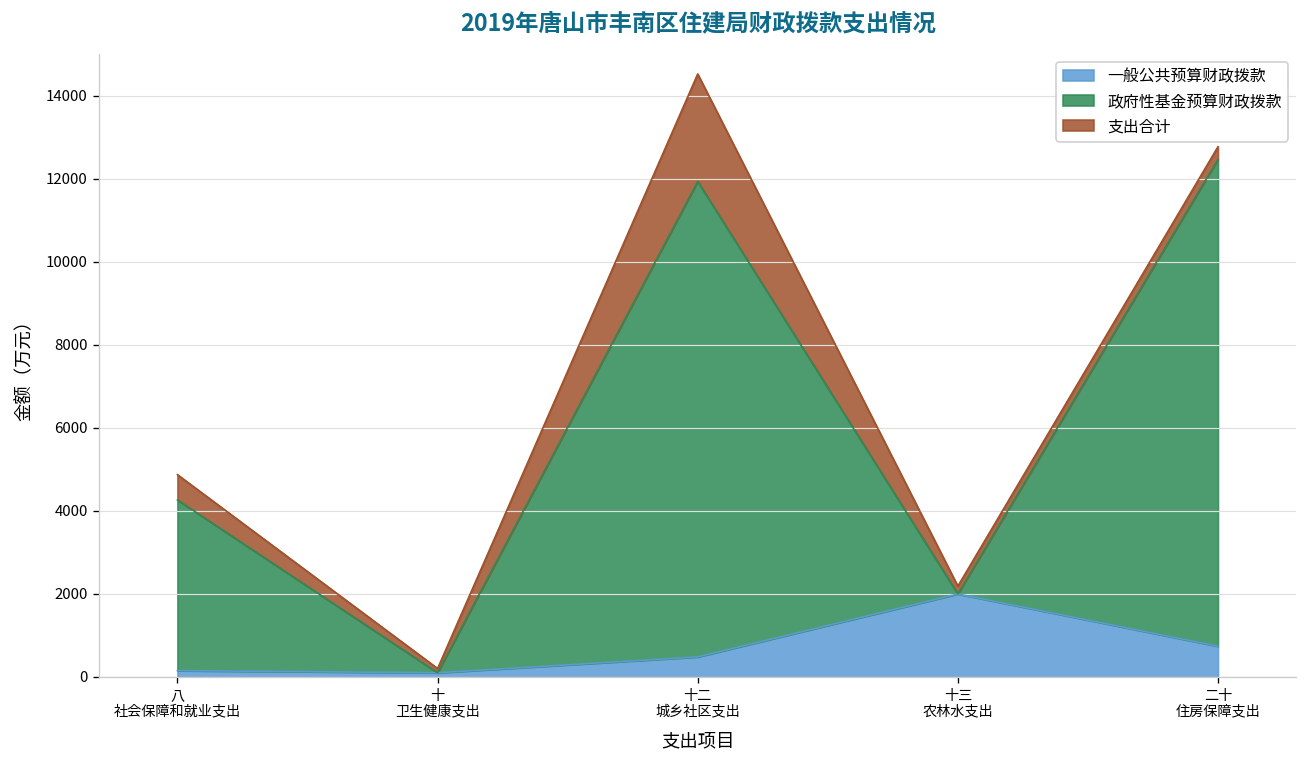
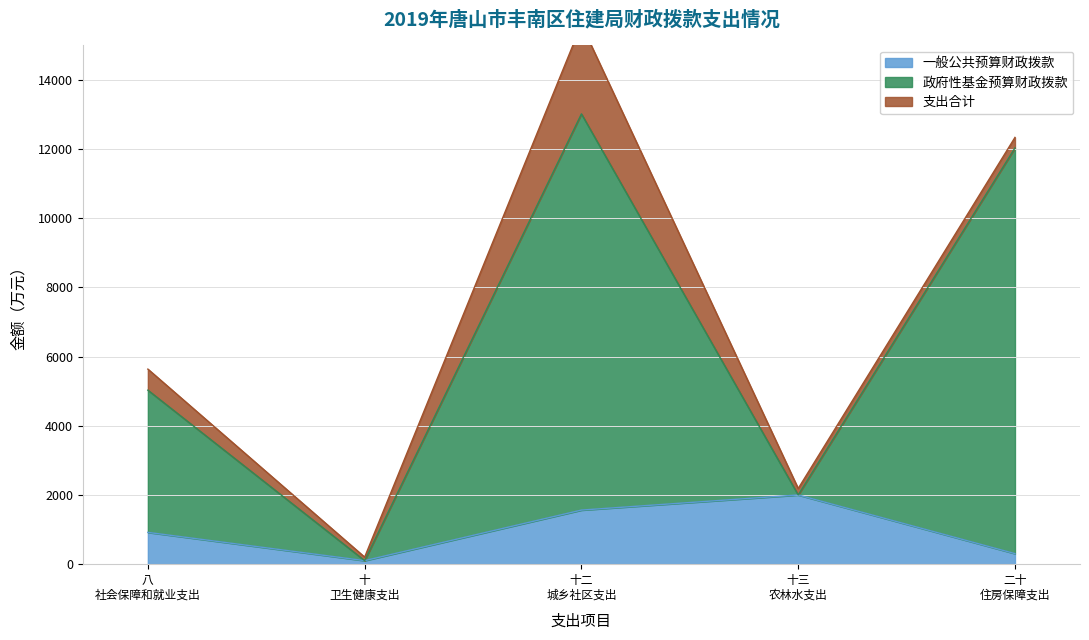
  {
    "一般公共预算财政拨款": {
-     "八 社会保障和就业支出": 200,
-     "十二 城乡社区支出": 500,
-     "二十 住房保障支出": 700
+     "八 社会保障和就业支出": 900,
+     "十二 城乡社区支出": 1600,
+     "二十 住房保障支出": 300
    },
    "政府性基金预算财政拨款": {
      "八 社会保障和就业支出": 4100,
      "十二 城乡社区支出": 11500,
      "二十 住房保障支出": 11700
    },
    "支出合计": {
      "八 社会保障和就业支出": 600,
      "十 卫生健康支出": 100,
      "十三 农林水支出": 200,
      "二十 住房保障支出": 300
    }
  }
